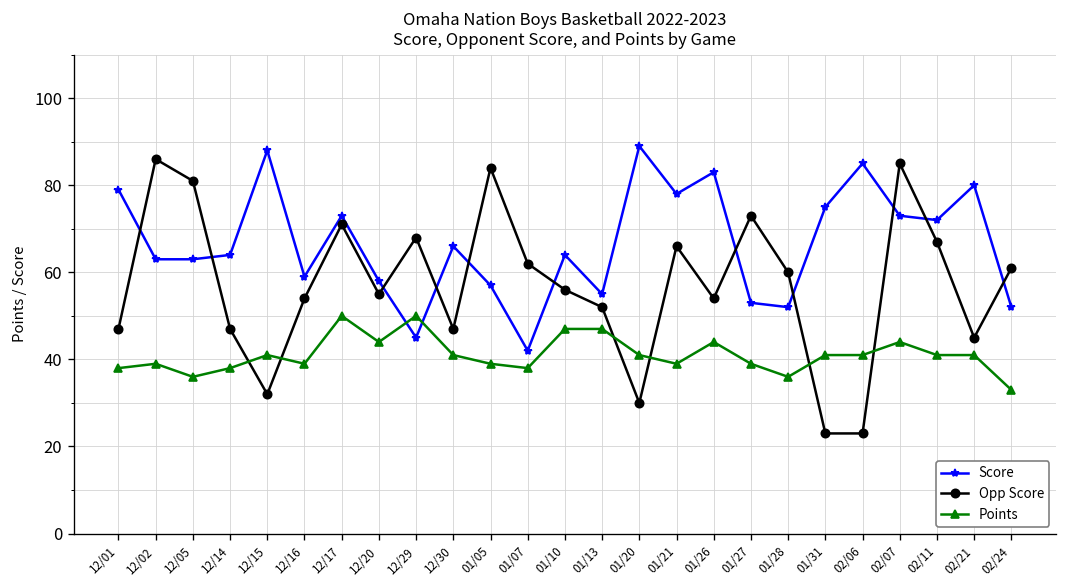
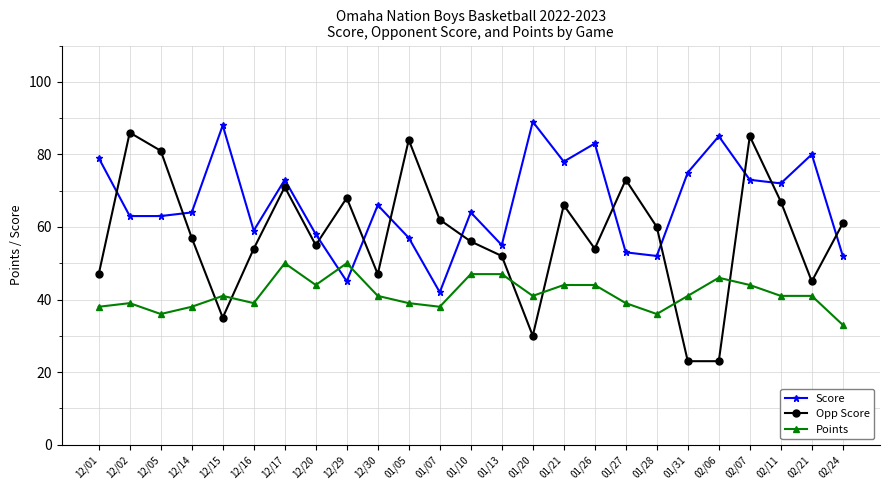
  {
    "Score": {
      "12/01": 79,
      "12/02": 63,
      "12/05": 63,
      "12/14": 64,
      "12/15": 88,
      "12/16": 59,
      "12/17": 73,
      "12/20": 58,
      "12/29": 45,
      "12/30": 66,
      "01/05": 57,
      "01/07": 42,
      "01/10": 64,
      "01/13": 55,
      "01/20": 89,
      "01/21": 78,
      "01/26": 83,
      "01/27": 53,
      "01/28": 52,
      "01/31": 75,
      "02/06": 85,
      "02/07": 73,
      "02/11": 72,
      "02/21": 80,
      "02/24": 52
    },
    "Opp Score": {
      "12/01": 47,
      "12/02": 86,
      "12/05": 81,
-     "12/14": 47,
-     "12/15": 32,
+     "12/14": 57,
+     "12/15": 35,
      "12/16": 54,
      "12/17": 71,
      "12/20": 55,
      "12/29": 68,
      "12/30": 47,
      "01/05": 84,
      "01/07": 62,
      "01/10": 56,
      "01/13": 52,
      "01/20": 30,
      "01/21": 66,
      "01/26": 54,
      "01/27": 73,
      "01/28": 60,
      "01/31": 23,
      "02/06": 23,
      "02/07": 85,
      "02/11": 67,
      "02/21": 45,
      "02/24": 61
    },
    "Points": {
      "12/01": 38,
      "12/02": 39,
      "12/05": 36,
      "12/14": 38,
      "12/15": 41,
      "12/16": 39,
      "12/17": 50,
      "12/20": 44,
      "12/29": 50,
      "12/30": 41,
      "01/05": 39,
      "01/07": 38,
      "01/10": 47,
      "01/13": 47,
      "01/20": 41,
-     "01/21": 39,
+     "01/21": 44,
      "01/26": 44,
      "01/27": 39,
      "01/28": 36,
      "01/31": 41,
-     "02/06": 41,
+     "02/06": 46,
      "02/07": 44,
      "02/11": 41,
      "02/21": 41,
      "02/24": 33
    }
  }
